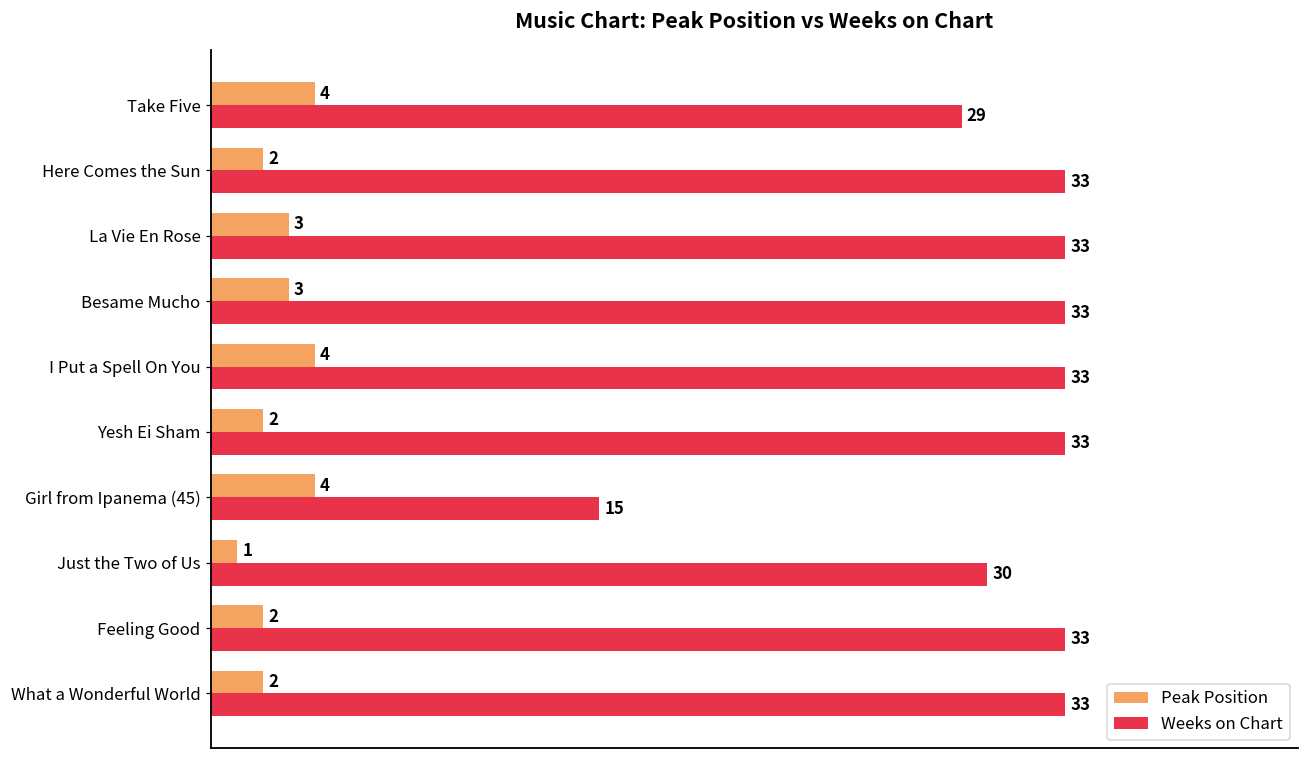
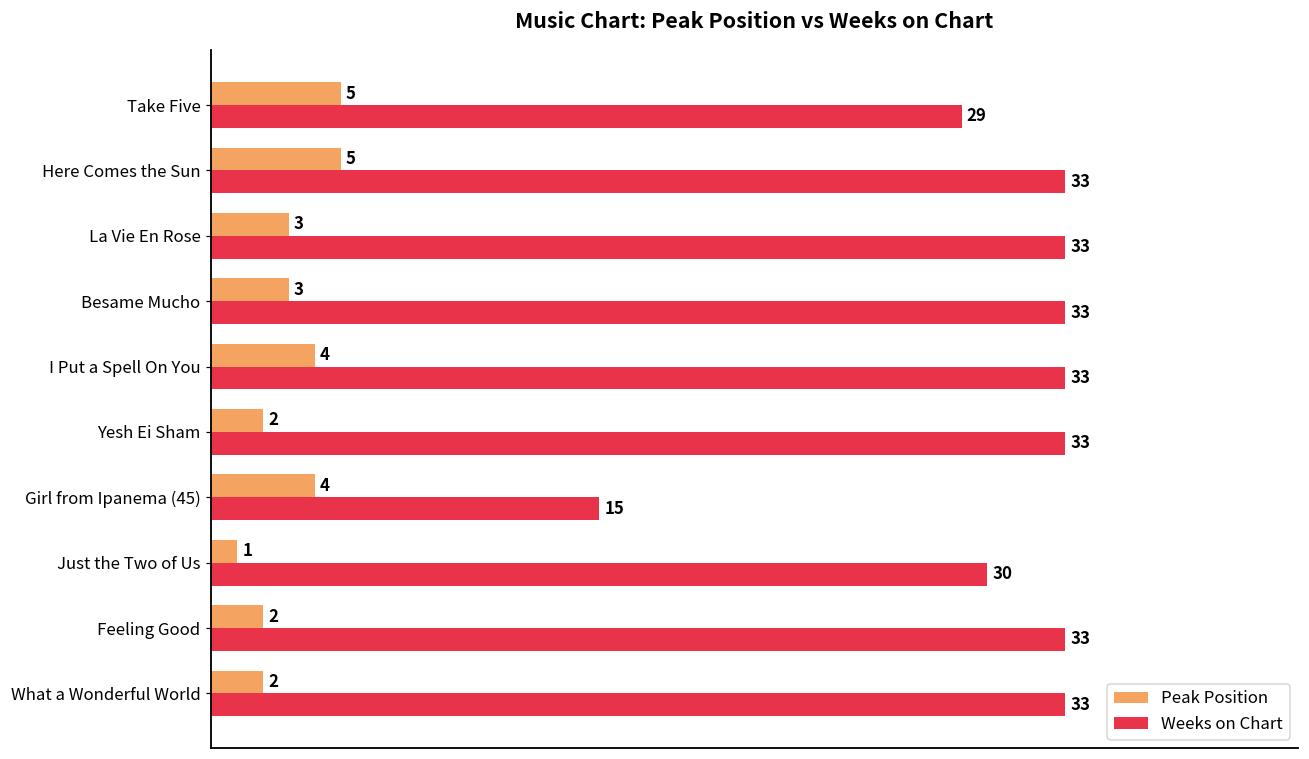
  {
    "Peak Position": {
-     "Take Five": 4,
-     "Here Comes the Sun": 2,
+     "Take Five": 5,
+     "Here Comes the Sun": 5,
      "La Vie En Rose": 3,
      "Besame Mucho": 3,
      "I Put a Spell On You": 4,
      "Yesh Ei Sham": 2,
      "Girl from Ipanema (45)": 4,
      "Just the Two of Us": 1,
      "Feeling Good": 2,
      "What a Wonderful World": 2
    },
    "Weeks on Chart": {
      "Take Five": 29,
      "Here Comes the Sun": 33,
      "La Vie En Rose": 33,
      "Besame Mucho": 33,
      "I Put a Spell On You": 33,
      "Yesh Ei Sham": 33,
      "Girl from Ipanema (45)": 15,
      "Just the Two of Us": 30,
      "Feeling Good": 33,
      "What a Wonderful World": 33
    }
  }
